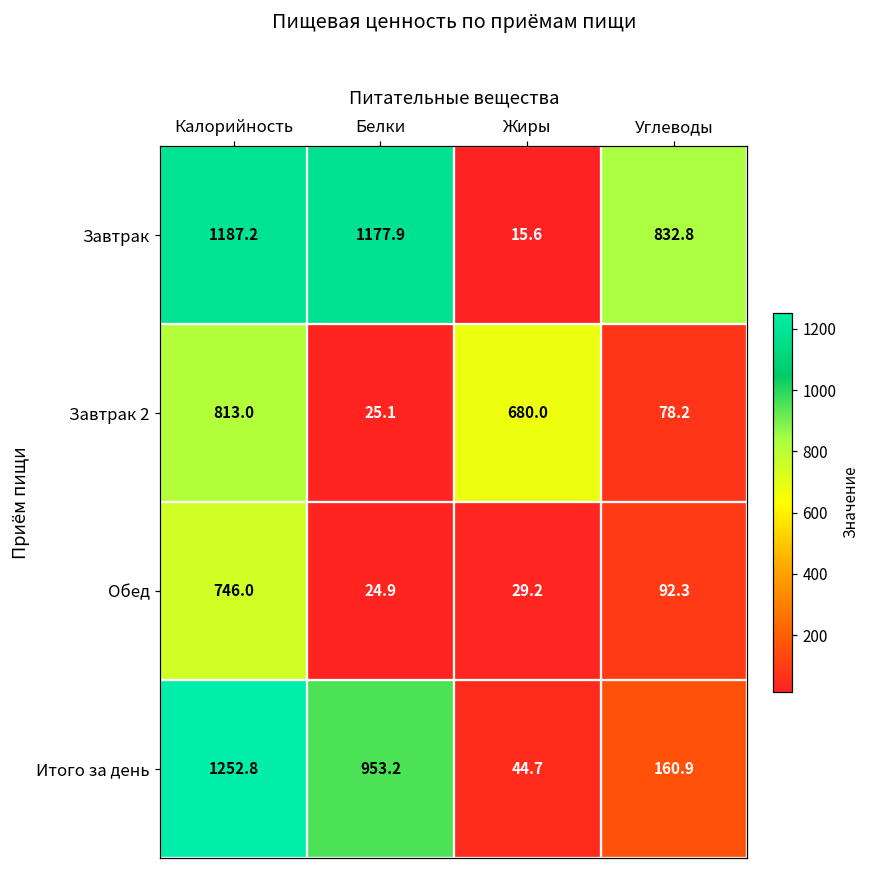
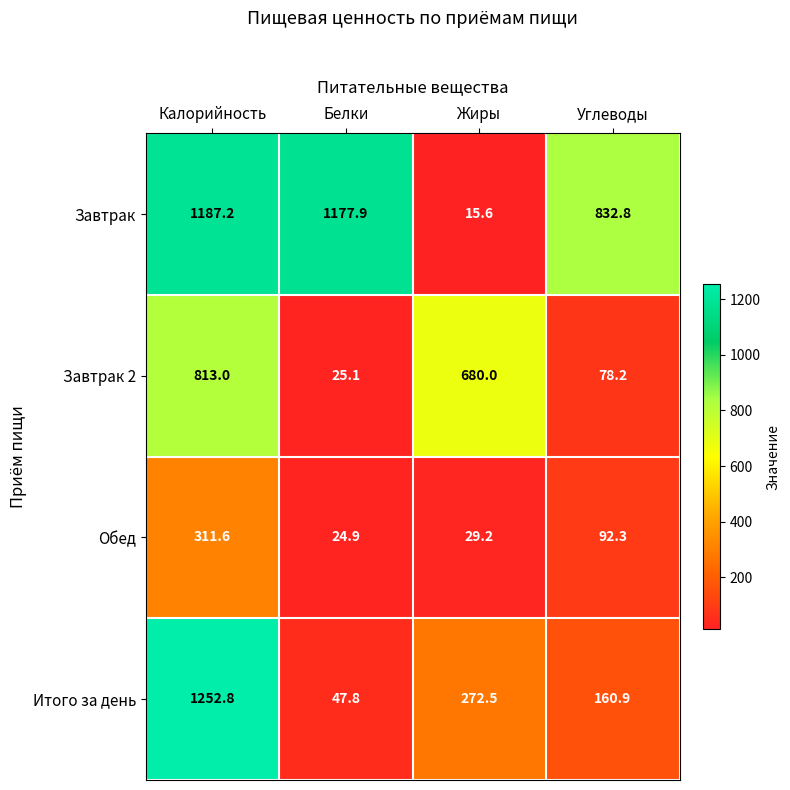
  {
    "Завтрак": {
      "Калорийность": 1187.2,
      "Белки": 1177.9,
      "Жиры": 15.6,
      "Углеводы": 832.8
    },
    "Завтрак 2": {
      "Калорийность": 813.0,
      "Белки": 25.1,
      "Жиры": 680.0,
      "Углеводы": 78.2
    },
    "Обед": {
-     "Калорийность": 746.0,
+     "Калорийность": 311.6,
      "Белки": 24.9,
      "Жиры": 29.2,
      "Углеводы": 92.3
    },
    "Итого за день": {
      "Калорийность": 1252.8,
-     "Белки": 953.2,
-     "Жиры": 44.7,
+     "Белки": 47.8,
+     "Жиры": 272.5,
      "Углеводы": 160.9
    }
  }
